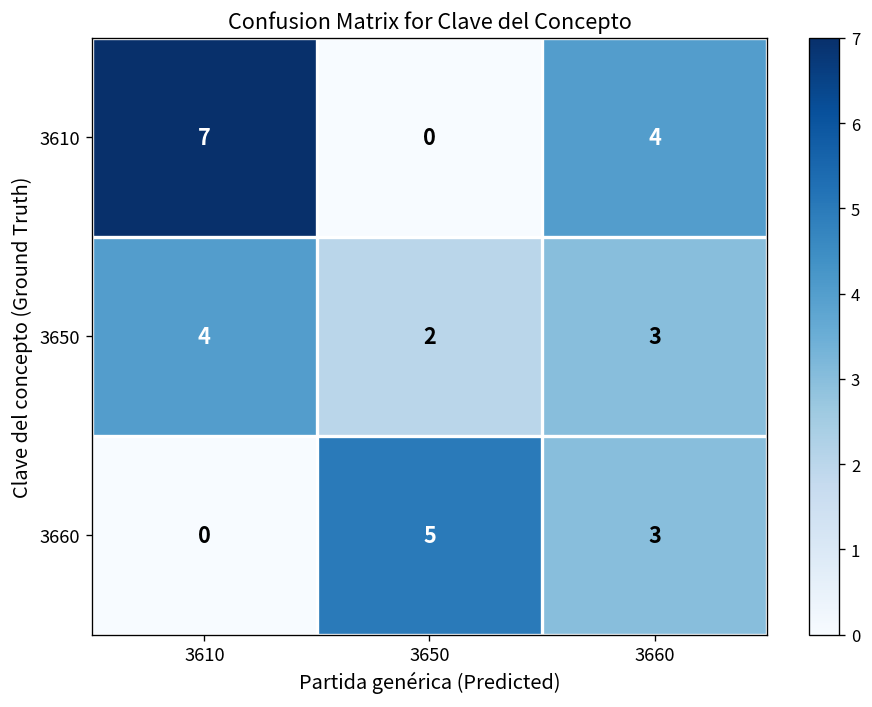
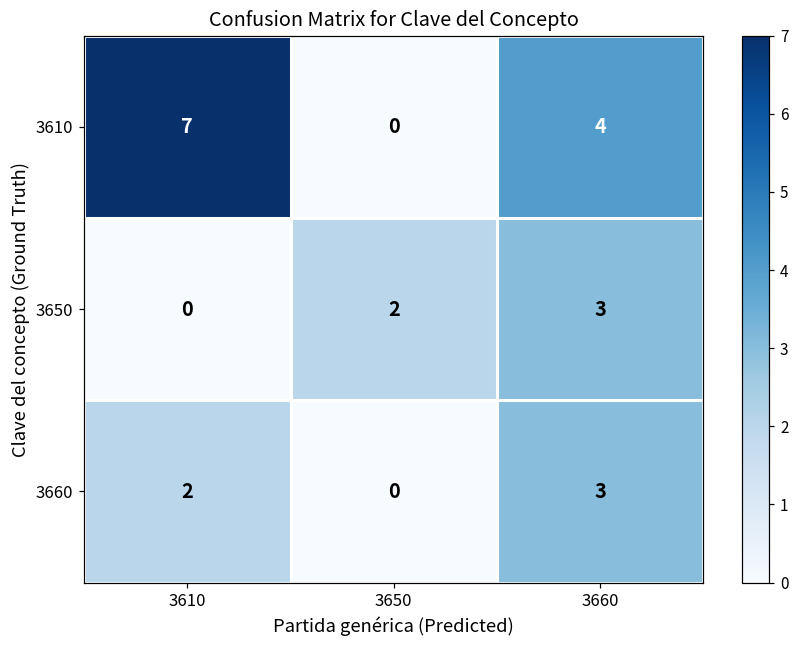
  {
    "3610": {
      "3610": 7,
      "3650": 0,
      "3660": 4
    },
    "3650": {
-     "3610": 4,
+     "3610": 0,
      "3650": 2,
      "3660": 3
    },
    "3660": {
-     "3610": 0,
-     "3650": 5,
+     "3610": 2,
+     "3650": 0,
      "3660": 3
    }
  }
